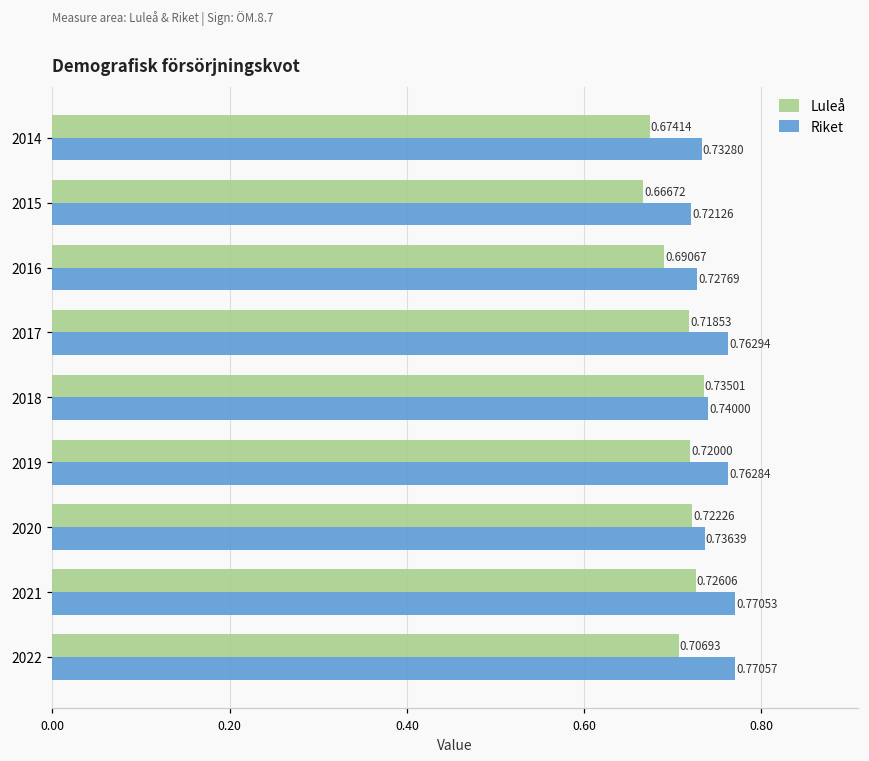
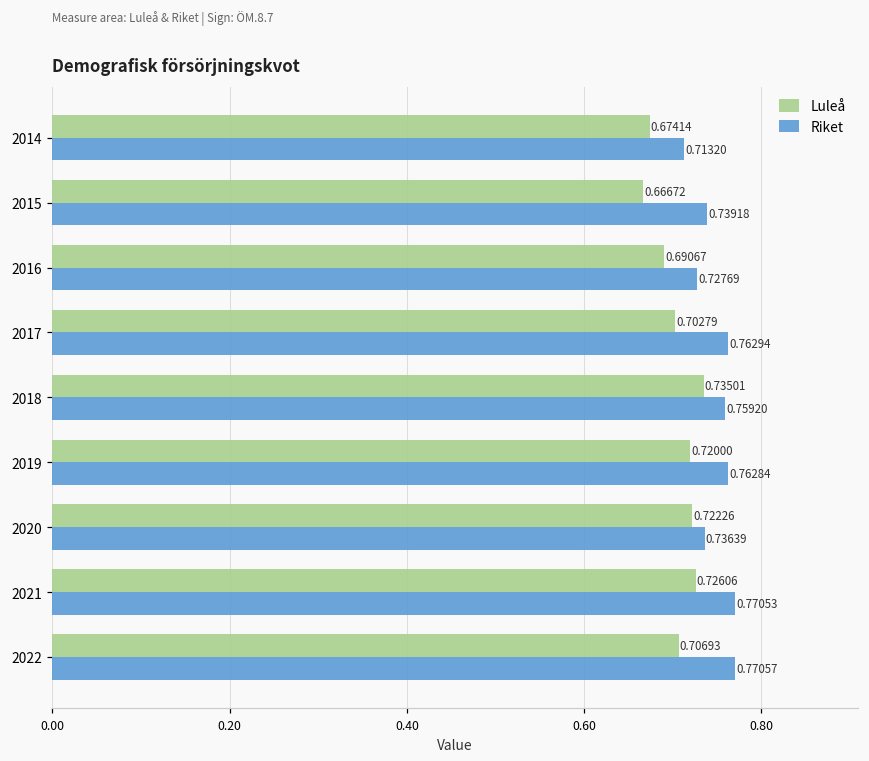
  {
    "Luleå": {
      "2014": 0.67414,
      "2015": 0.66672,
      "2016": 0.69067,
-     "2017": 0.71853,
+     "2017": 0.70279,
      "2018": 0.73501,
      "2019": 0.72000,
      "2020": 0.72226,
      "2021": 0.72606,
      "2022": 0.70693
    },
    "Riket": {
-     "2014": 0.73280,
-     "2015": 0.72126,
+     "2014": 0.71320,
+     "2015": 0.73918,
      "2016": 0.72769,
      "2017": 0.76294,
-     "2018": 0.74000,
+     "2018": 0.75920,
      "2019": 0.76284,
      "2020": 0.73639,
      "2021": 0.77053,
      "2022": 0.77057
    }
  }
